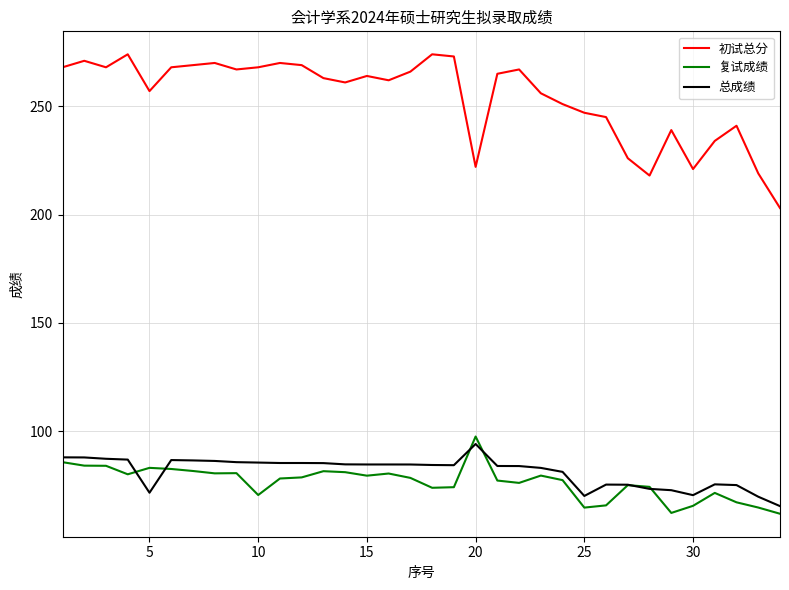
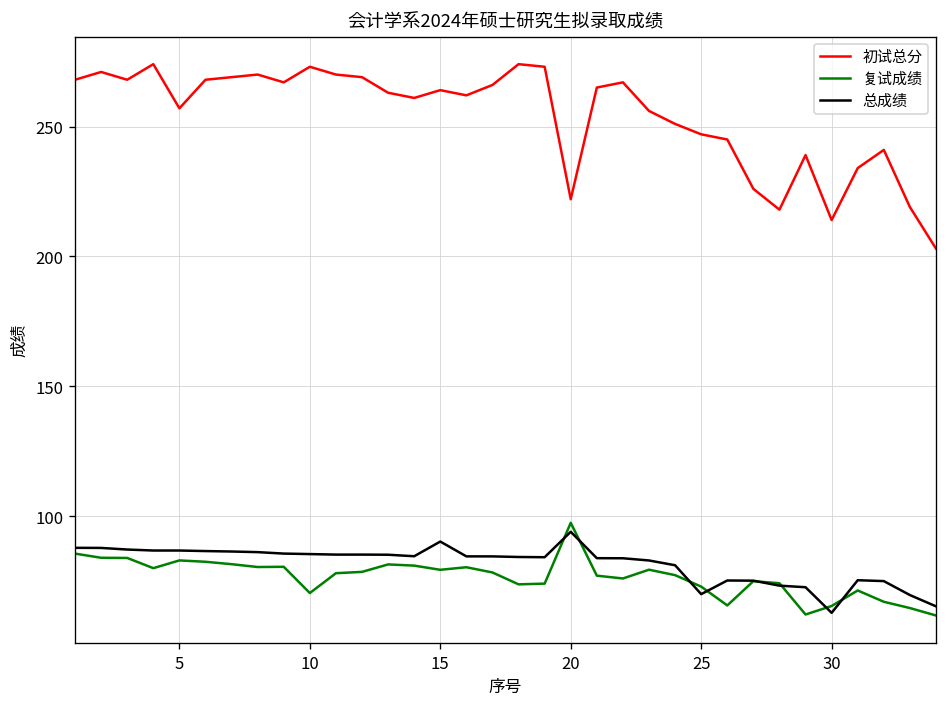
  {
    "初试总分": {
      "5": 257,
-     "10": 268,
+     "10": 273,
      "15": 264,
      "20": 222,
      "25": 247,
-     "30": 221
+     "30": 214
    },
    "复试成绩": {
      "5": 83,
      "10": 70,
      "15": 79,
      "20": 97,
-     "25": 65,
+     "25": 73,
      "30": 65
    },
    "总成绩": {
-     "5": 72,
+     "5": 87,
      "10": 85,
-     "15": 85,
+     "15": 90,
      "20": 94,
      "25": 70,
-     "30": 70
+     "30": 63
    }
  }
